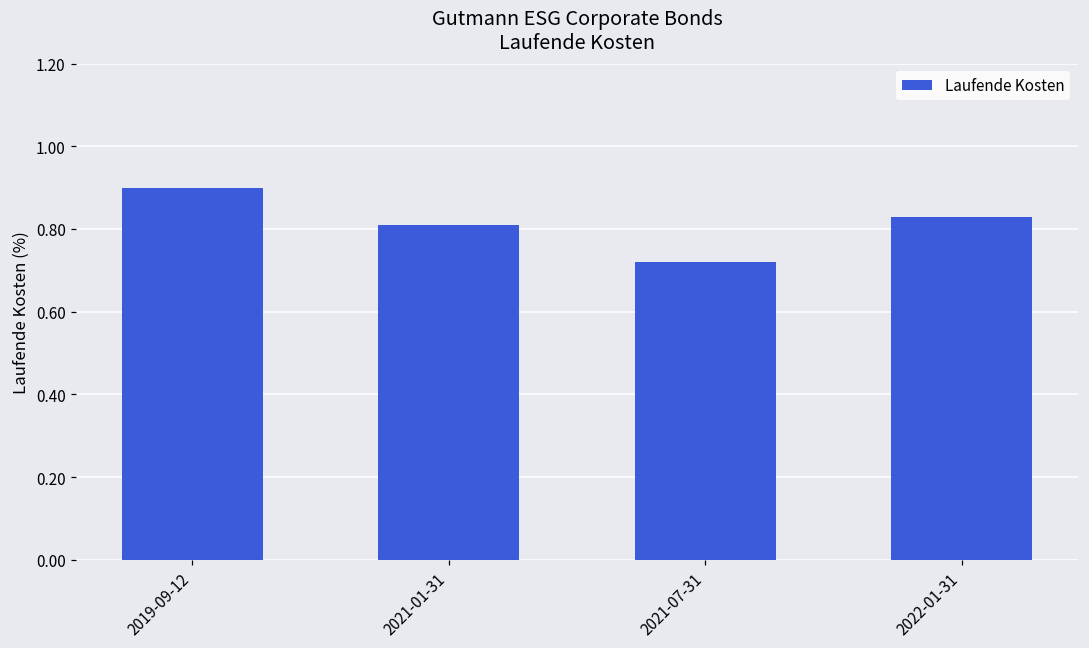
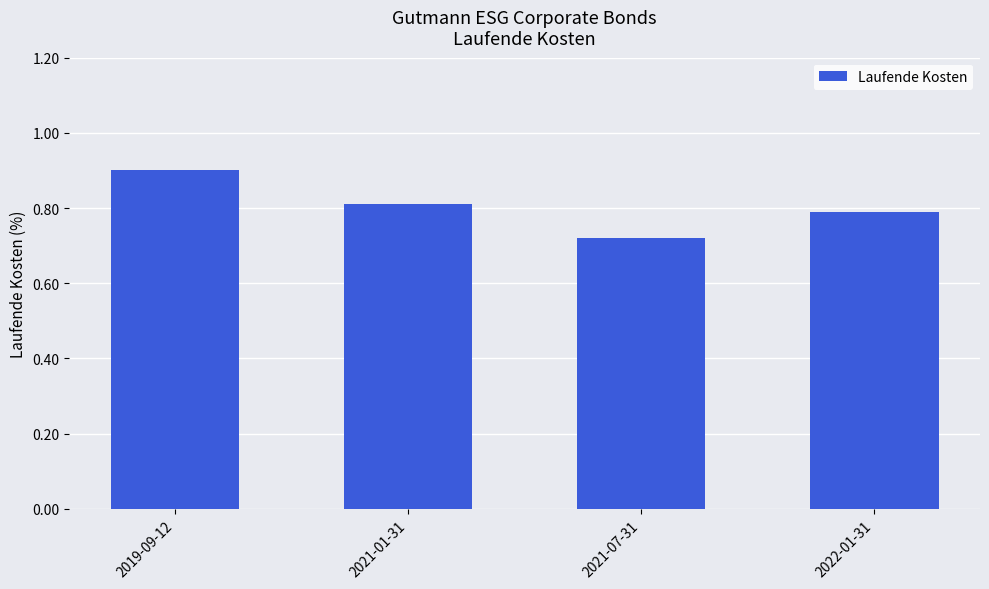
  {
    "2019-09-12": 0.90,
    "2021-01-31": 0.81,
    "2021-07-31": 0.72,
-   "2022-01-31": 0.83
+   "2022-01-31": 0.79
  }
